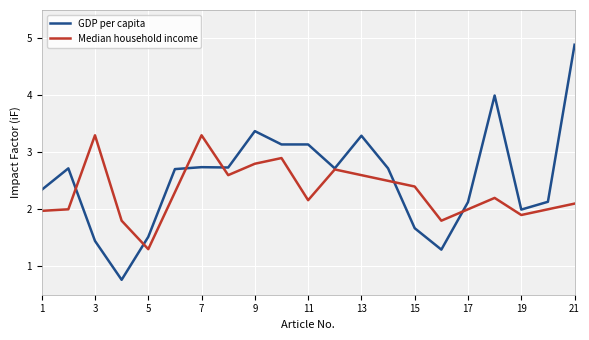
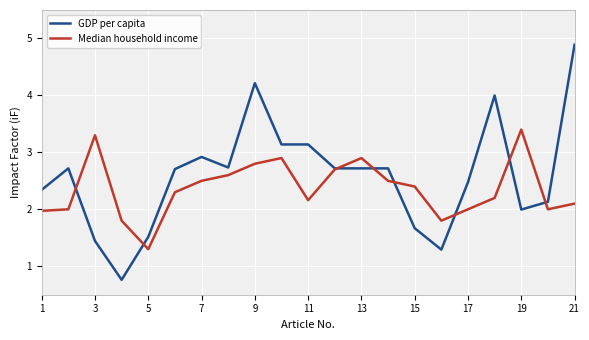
  {
    "GDP per capita": {
      "1": 2.3,
      "3": 1.4,
      "5": 1.5,
-     "7": 2.7,
-     "9": 3.4,
+     "7": 2.9,
+     "9": 4.2,
      "11": 3.1,
-     "13": 3.3,
+     "13": 2.7,
      "15": 1.7,
-     "17": 2.1,
+     "17": 2.5,
      "19": 2.0,
      "21": 4.9
    },
    "Median household income": {
      "1": 2.0,
      "3": 3.3,
      "5": 1.3,
-     "7": 3.3,
+     "7": 2.5,
      "9": 2.8,
      "11": 2.2,
-     "13": 2.6,
+     "13": 2.9,
      "15": 2.4,
      "17": 2.0,
-     "19": 1.9,
+     "19": 3.4,
      "21": 2.1
    }
  }
